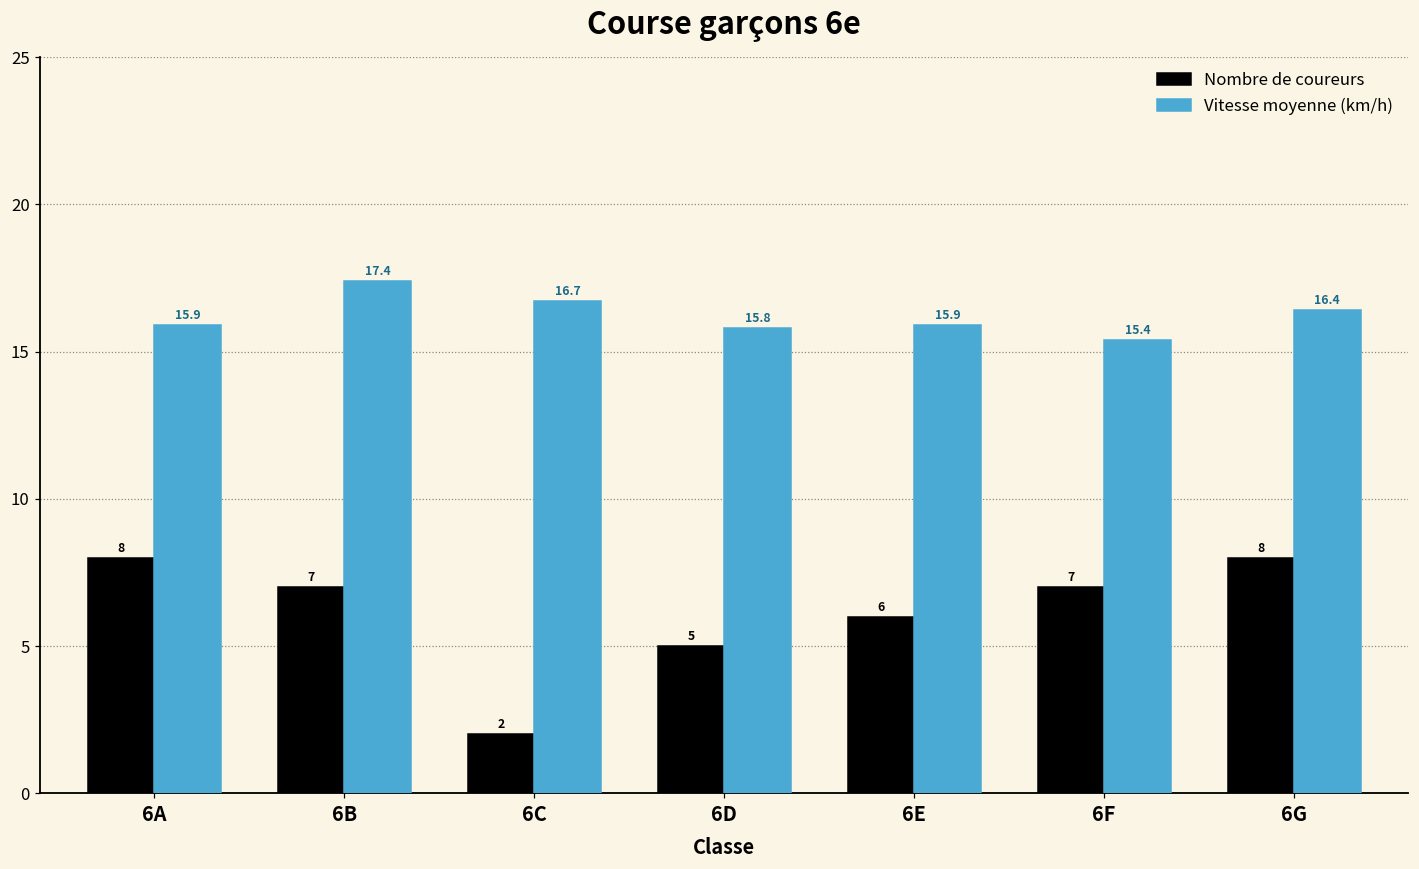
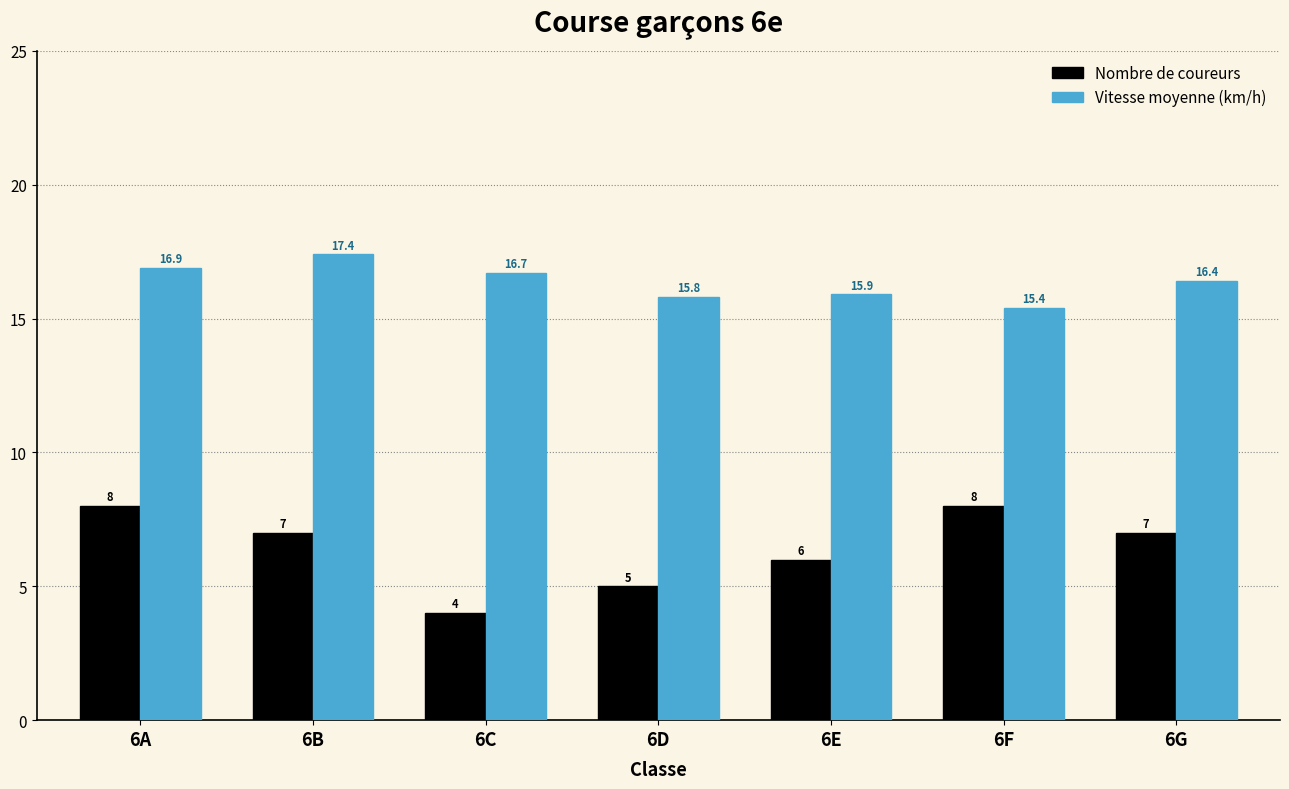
  {
    "Nombre de coureurs": {
      "6A": 8,
      "6B": 7,
-     "6C": 2,
+     "6C": 4,
      "6D": 5,
      "6E": 6,
-     "6F": 7,
-     "6G": 8
+     "6F": 8,
+     "6G": 7
    },
    "Vitesse moyenne (km/h)": {
-     "6A": 15.9,
+     "6A": 16.9,
      "6B": 17.4,
      "6C": 16.7,
      "6D": 15.8,
      "6E": 15.9,
      "6F": 15.4,
      "6G": 16.4
    }
  }
